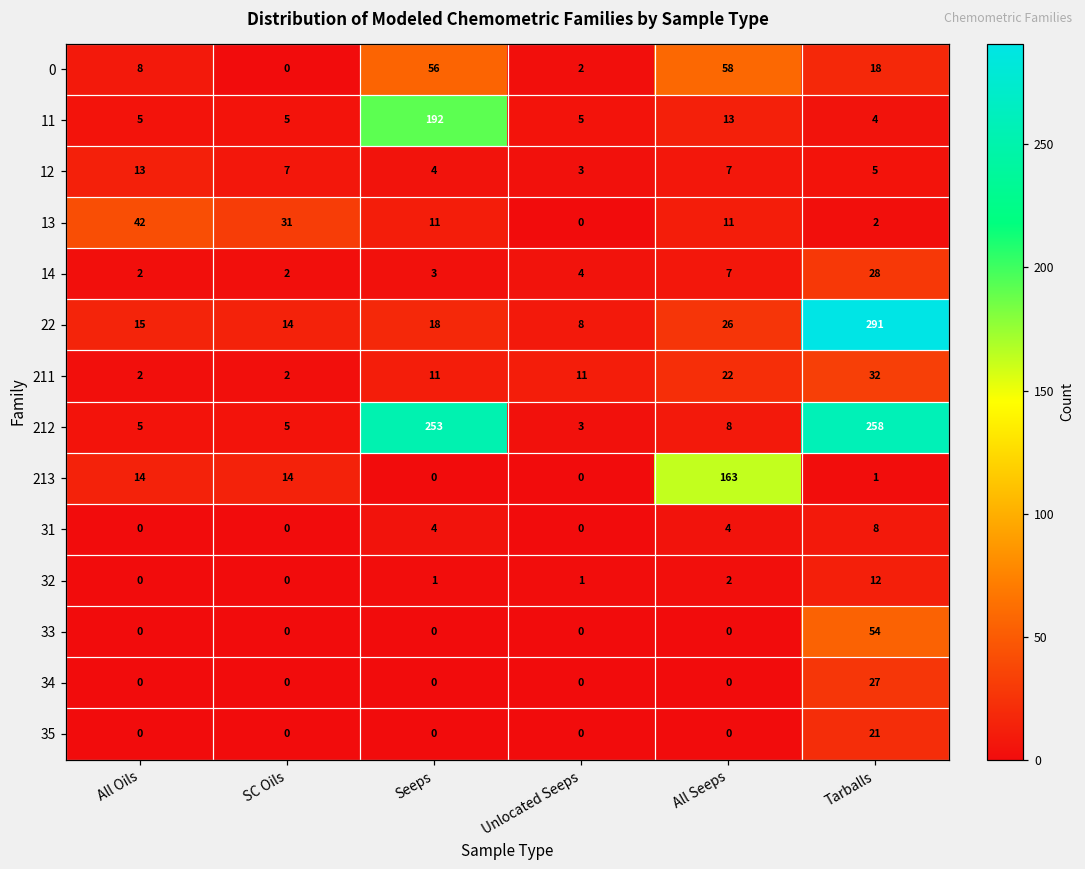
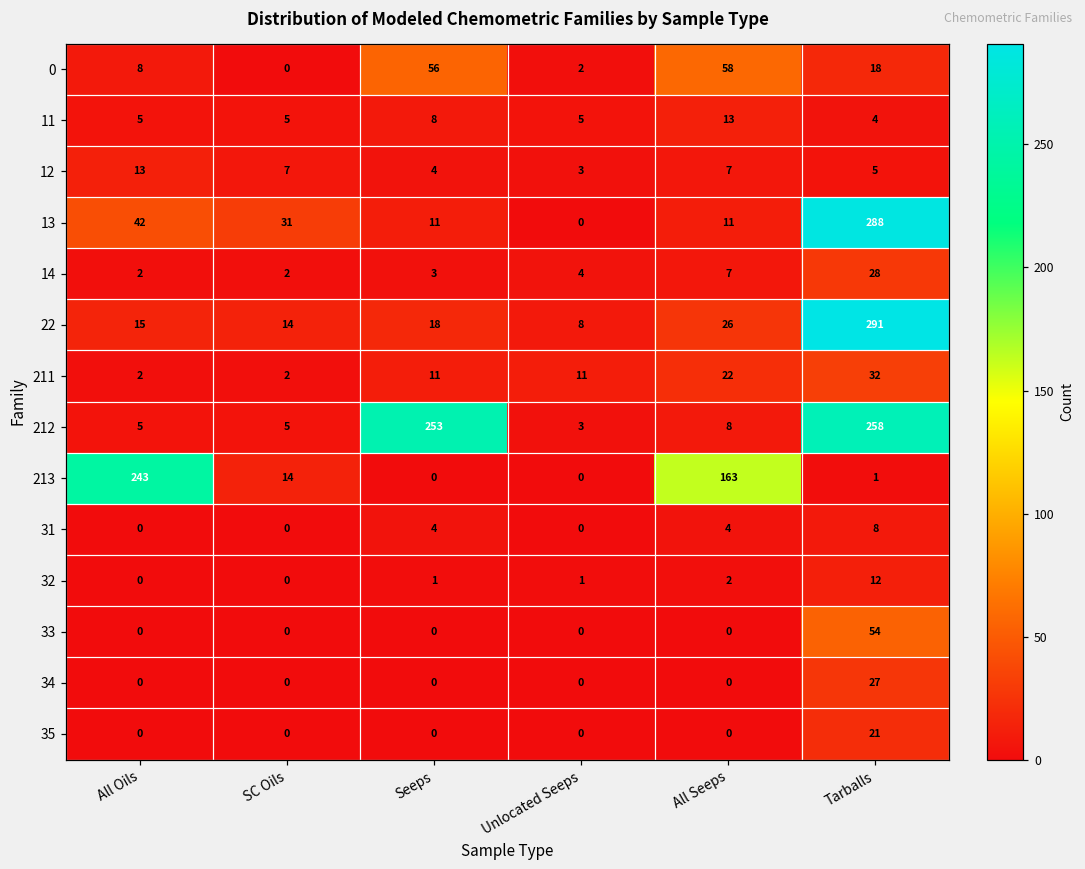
  {
    "0": {
      "All Oils": 8,
      "SC Oils": 0,
      "Seeps": 56,
      "Unlocated Seeps": 2,
      "All Seeps": 58,
      "Tarballs": 18
    },
    "11": {
      "All Oils": 5,
      "SC Oils": 5,
-     "Seeps": 192,
+     "Seeps": 8,
      "Unlocated Seeps": 5,
      "All Seeps": 13,
      "Tarballs": 4
    },
    "12": {
      "All Oils": 13,
      "SC Oils": 7,
      "Seeps": 4,
      "Unlocated Seeps": 3,
      "All Seeps": 7,
      "Tarballs": 5
    },
    "13": {
      "All Oils": 42,
      "SC Oils": 31,
      "Seeps": 11,
      "Unlocated Seeps": 0,
      "All Seeps": 11,
-     "Tarballs": 2
+     "Tarballs": 288
    },
    "14": {
      "All Oils": 2,
      "SC Oils": 2,
      "Seeps": 3,
      "Unlocated Seeps": 4,
      "All Seeps": 7,
      "Tarballs": 28
    },
    "22": {
      "All Oils": 15,
      "SC Oils": 14,
      "Seeps": 18,
      "Unlocated Seeps": 8,
      "All Seeps": 26,
      "Tarballs": 291
    },
    "211": {
      "All Oils": 2,
      "SC Oils": 2,
      "Seeps": 11,
      "Unlocated Seeps": 11,
      "All Seeps": 22,
      "Tarballs": 32
    },
    "212": {
      "All Oils": 5,
      "SC Oils": 5,
      "Seeps": 253,
      "Unlocated Seeps": 3,
      "All Seeps": 8,
      "Tarballs": 258
    },
    "213": {
-     "All Oils": 14,
+     "All Oils": 243,
      "SC Oils": 14,
      "Seeps": 0,
      "Unlocated Seeps": 0,
      "All Seeps": 163,
      "Tarballs": 1
    },
    "31": {
      "All Oils": 0,
      "SC Oils": 0,
      "Seeps": 4,
      "Unlocated Seeps": 0,
      "All Seeps": 4,
      "Tarballs": 8
    },
    "32": {
      "All Oils": 0,
      "SC Oils": 0,
      "Seeps": 1,
      "Unlocated Seeps": 1,
      "All Seeps": 2,
      "Tarballs": 12
    },
    "33": {
      "All Oils": 0,
      "SC Oils": 0,
      "Seeps": 0,
      "Unlocated Seeps": 0,
      "All Seeps": 0,
      "Tarballs": 54
    },
    "34": {
      "All Oils": 0,
      "SC Oils": 0,
      "Seeps": 0,
      "Unlocated Seeps": 0,
      "All Seeps": 0,
      "Tarballs": 27
    },
    "35": {
      "All Oils": 0,
      "SC Oils": 0,
      "Seeps": 0,
      "Unlocated Seeps": 0,
      "All Seeps": 0,
      "Tarballs": 21
    }
  }
